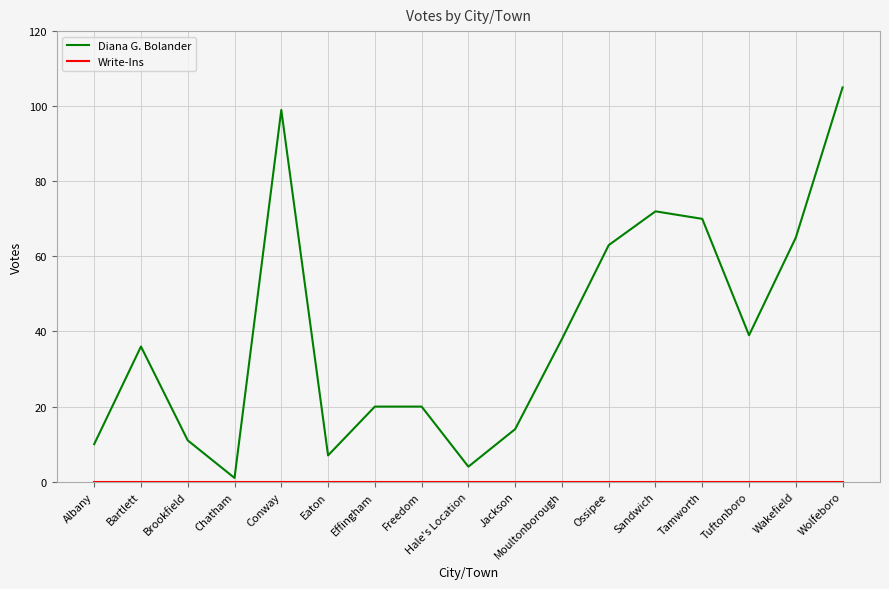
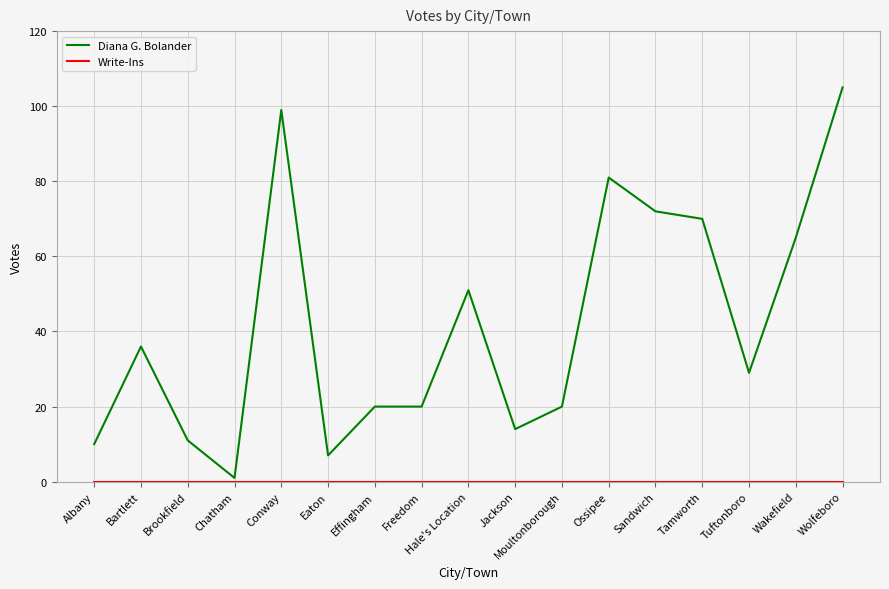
  {
    "Diana G. Bolander": {
      "Albany": 10,
      "Bartlett": 36,
      "Brookfield": 11,
      "Chatham": 1,
      "Conway": 99,
      "Eaton": 7,
      "Effingham": 20,
      "Freedom": 20,
-     "Hale's Location": 4,
+     "Hale's Location": 51,
      "Jackson": 14,
-     "Moultonborough": 38,
-     "Ossipee": 63,
+     "Moultonborough": 20,
+     "Ossipee": 81,
      "Sandwich": 72,
      "Tamworth": 70,
-     "Tuftonboro": 39,
+     "Tuftonboro": 29,
      "Wakefield": 65,
      "Wolfeboro": 105
    },
    "Write-Ins": {
      "Albany": 0,
      "Bartlett": 0,
      "Brookfield": 0,
      "Chatham": 0,
      "Conway": 0,
      "Eaton": 0,
      "Effingham": 0,
      "Freedom": 0,
      "Hale's Location": 0,
      "Jackson": 0,
      "Moultonborough": 0,
      "Ossipee": 0,
      "Sandwich": 0,
      "Tamworth": 0,
      "Tuftonboro": 0,
      "Wakefield": 0,
      "Wolfeboro": 0
    }
  }
